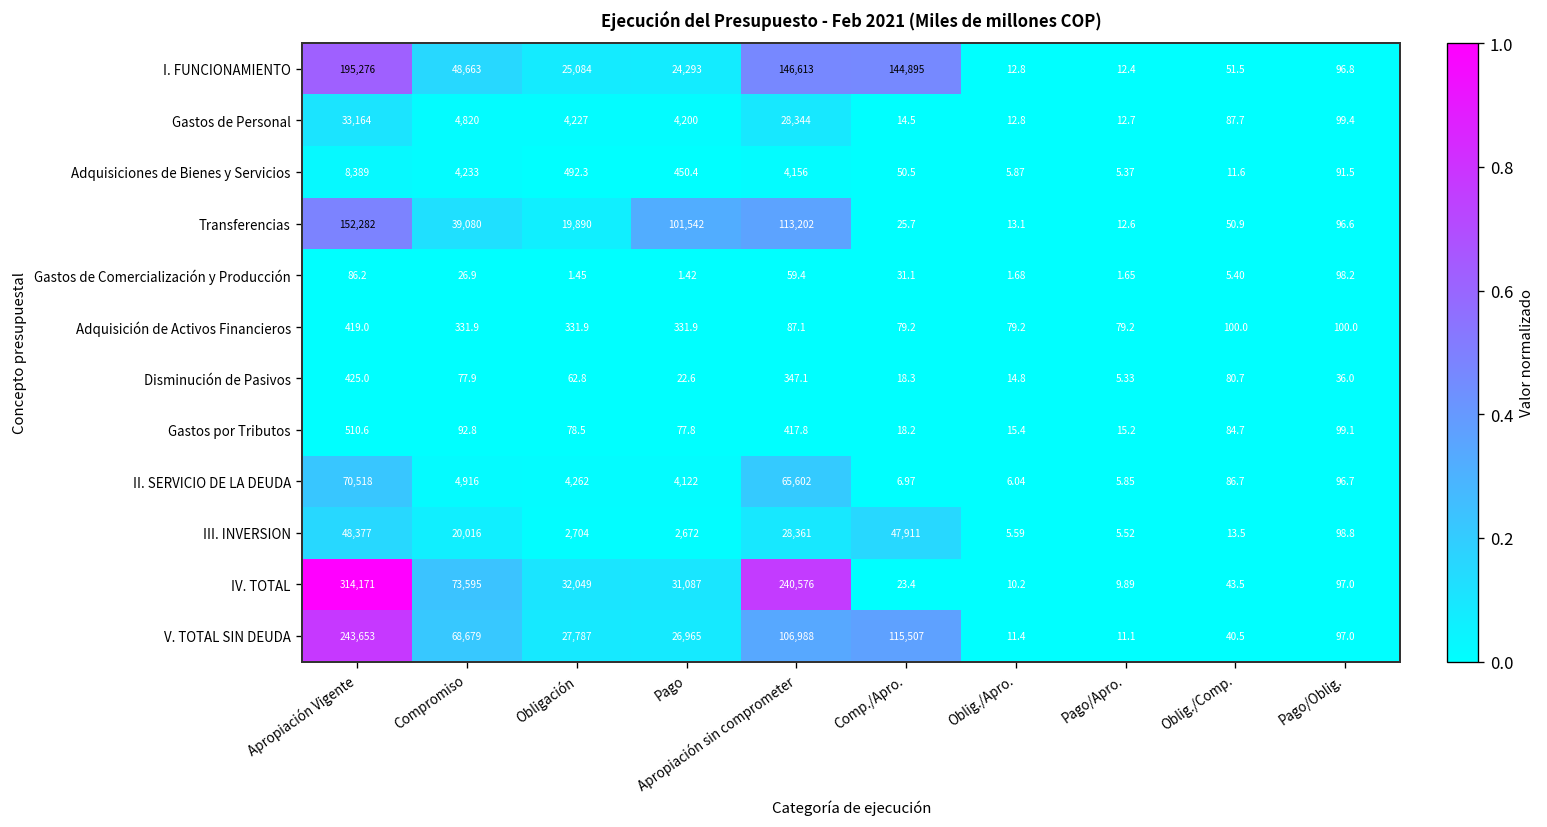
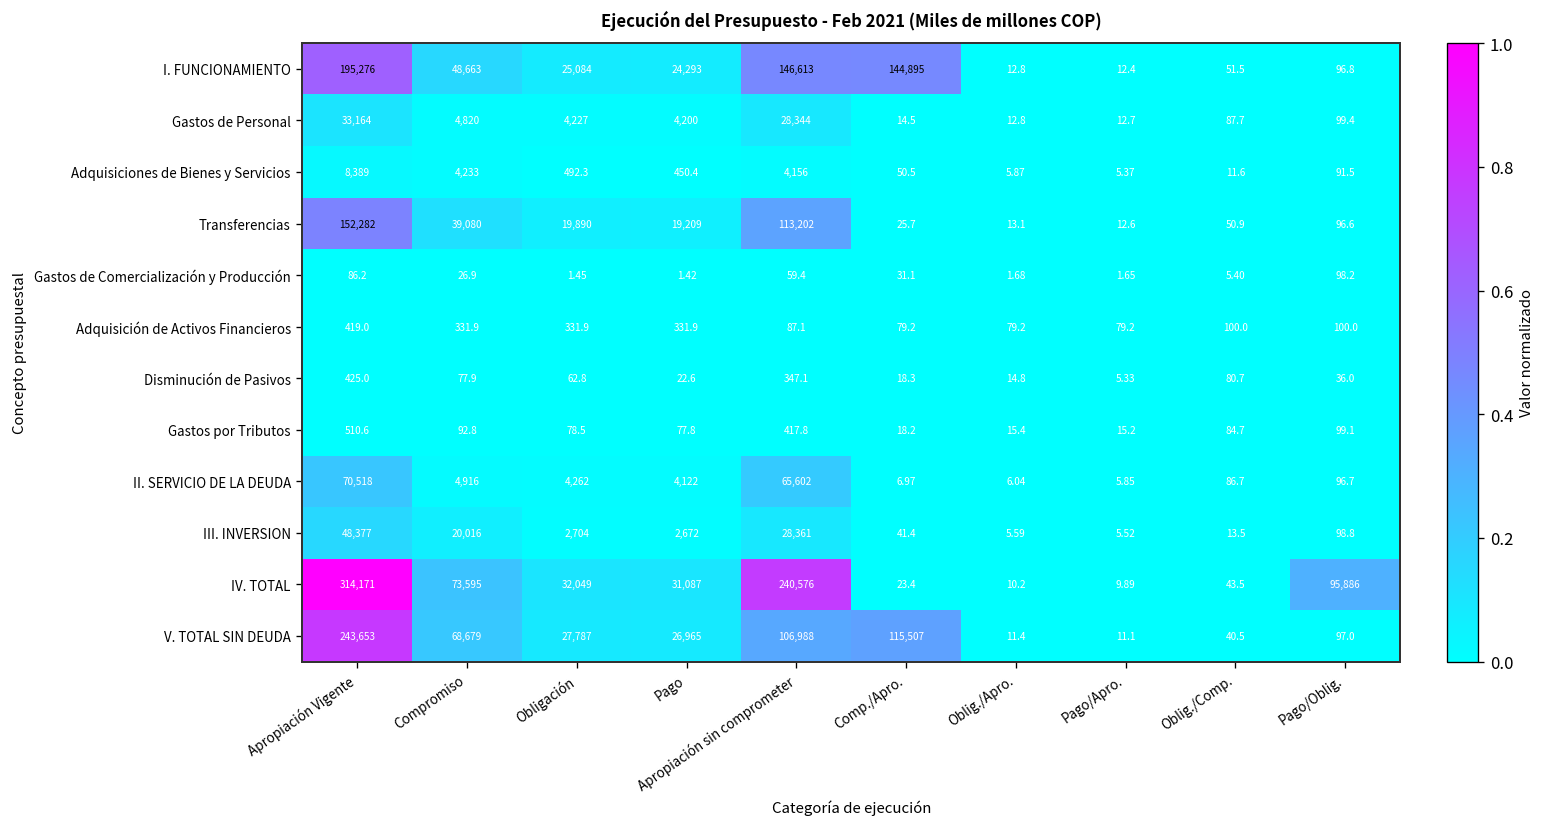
  {
    "I. FUNCIONAMIENTO": {
      "Apropiación Vigente": "195,276",
      "Compromiso": "48,663",
      "Obligación": "25,084",
      "Pago": "24,293",
      "Apropiación sin comprometer": "146,613",
      "Comp./Apro.": "144,895",
      "Oblig./Apro.": "12.8",
      "Pago/Apro.": "12.4",
      "Oblig./Comp.": "51.5",
      "Pago/Oblig.": "96.8"
    },
    "Gastos de Personal": {
      "Apropiación Vigente": "33,164",
      "Compromiso": "4,820",
      "Obligación": "4,227",
      "Pago": "4,200",
      "Apropiación sin comprometer": "28,344",
      "Comp./Apro.": "14.5",
      "Oblig./Apro.": "12.8",
      "Pago/Apro.": "12.7",
      "Oblig./Comp.": "87.7",
      "Pago/Oblig.": "99.4"
    },
    "Adquisiciones de Bienes y Servicios": {
      "Apropiación Vigente": "8,389",
      "Compromiso": "4,233",
      "Obligación": "492.3",
      "Pago": "450.4",
      "Apropiación sin comprometer": "4,156",
      "Comp./Apro.": "50.5",
      "Oblig./Apro.": "5.87",
      "Pago/Apro.": "5.37",
      "Oblig./Comp.": "11.6",
      "Pago/Oblig.": "91.5"
    },
    "Transferencias": {
      "Apropiación Vigente": "152,282",
      "Compromiso": "39,080",
      "Obligación": "19,890",
-     "Pago": "101,542",
+     "Pago": "19,209",
      "Apropiación sin comprometer": "113,202",
      "Comp./Apro.": "25.7",
      "Oblig./Apro.": "13.1",
      "Pago/Apro.": "12.6",
      "Oblig./Comp.": "50.9",
      "Pago/Oblig.": "96.6"
    },
    "Gastos de Comercialización y Producción": {
      "Apropiación Vigente": "86.2",
      "Compromiso": "26.9",
      "Obligación": "1.45",
      "Pago": "1.42",
      "Apropiación sin comprometer": "59.4",
      "Comp./Apro.": "31.1",
      "Oblig./Apro.": "1.68",
      "Pago/Apro.": "1.65",
      "Oblig./Comp.": "5.40",
      "Pago/Oblig.": "98.2"
    },
    "Adquisición de Activos Financieros": {
      "Apropiación Vigente": "419.0",
      "Compromiso": "331.9",
      "Obligación": "331.9",
      "Pago": "331.9",
      "Apropiación sin comprometer": "87.1",
      "Comp./Apro.": "79.2",
      "Oblig./Apro.": "79.2",
      "Pago/Apro.": "79.2",
      "Oblig./Comp.": "100.0",
      "Pago/Oblig.": "100.0"
    },
    "Disminución de Pasivos": {
      "Apropiación Vigente": "425.0",
      "Compromiso": "77.9",
      "Obligación": "62.8",
      "Pago": "22.6",
      "Apropiación sin comprometer": "347.1",
      "Comp./Apro.": "18.3",
      "Oblig./Apro.": "14.8",
      "Pago/Apro.": "5.33",
      "Oblig./Comp.": "80.7",
      "Pago/Oblig.": "36.0"
    },
    "Gastos por Tributos": {
      "Apropiación Vigente": "510.6",
      "Compromiso": "92.8",
      "Obligación": "78.5",
      "Pago": "77.8",
      "Apropiación sin comprometer": "417.8",
      "Comp./Apro.": "18.2",
      "Oblig./Apro.": "15.4",
      "Pago/Apro.": "15.2",
      "Oblig./Comp.": "84.7",
      "Pago/Oblig.": "99.1"
    },
    "II. SERVICIO DE LA DEUDA": {
      "Apropiación Vigente": "70,518",
      "Compromiso": "4,916",
      "Obligación": "4,262",
      "Pago": "4,122",
      "Apropiación sin comprometer": "65,602",
      "Comp./Apro.": "6.97",
      "Oblig./Apro.": "6.04",
      "Pago/Apro.": "5.85",
      "Oblig./Comp.": "86.7",
      "Pago/Oblig.": "96.7"
    },
    "III. INVERSION": {
      "Apropiación Vigente": "48,377",
      "Compromiso": "20,016",
      "Obligación": "2,704",
      "Pago": "2,672",
      "Apropiación sin comprometer": "28,361",
-     "Comp./Apro.": "47,911",
+     "Comp./Apro.": "41.4",
      "Oblig./Apro.": "5.59",
      "Pago/Apro.": "5.52",
      "Oblig./Comp.": "13.5",
      "Pago/Oblig.": "98.8"
    },
    "IV. TOTAL": {
      "Apropiación Vigente": "314,171",
      "Compromiso": "73,595",
      "Obligación": "32,049",
      "Pago": "31,087",
      "Apropiación sin comprometer": "240,576",
      "Comp./Apro.": "23.4",
      "Oblig./Apro.": "10.2",
      "Pago/Apro.": "9.89",
      "Oblig./Comp.": "43.5",
-     "Pago/Oblig.": "97.0"
+     "Pago/Oblig.": "95,886"
    },
    "V. TOTAL SIN DEUDA": {
      "Apropiación Vigente": "243,653",
      "Compromiso": "68,679",
      "Obligación": "27,787",
      "Pago": "26,965",
      "Apropiación sin comprometer": "106,988",
      "Comp./Apro.": "115,507",
      "Oblig./Apro.": "11.4",
      "Pago/Apro.": "11.1",
      "Oblig./Comp.": "40.5",
      "Pago/Oblig.": "97.0"
    }
  }
